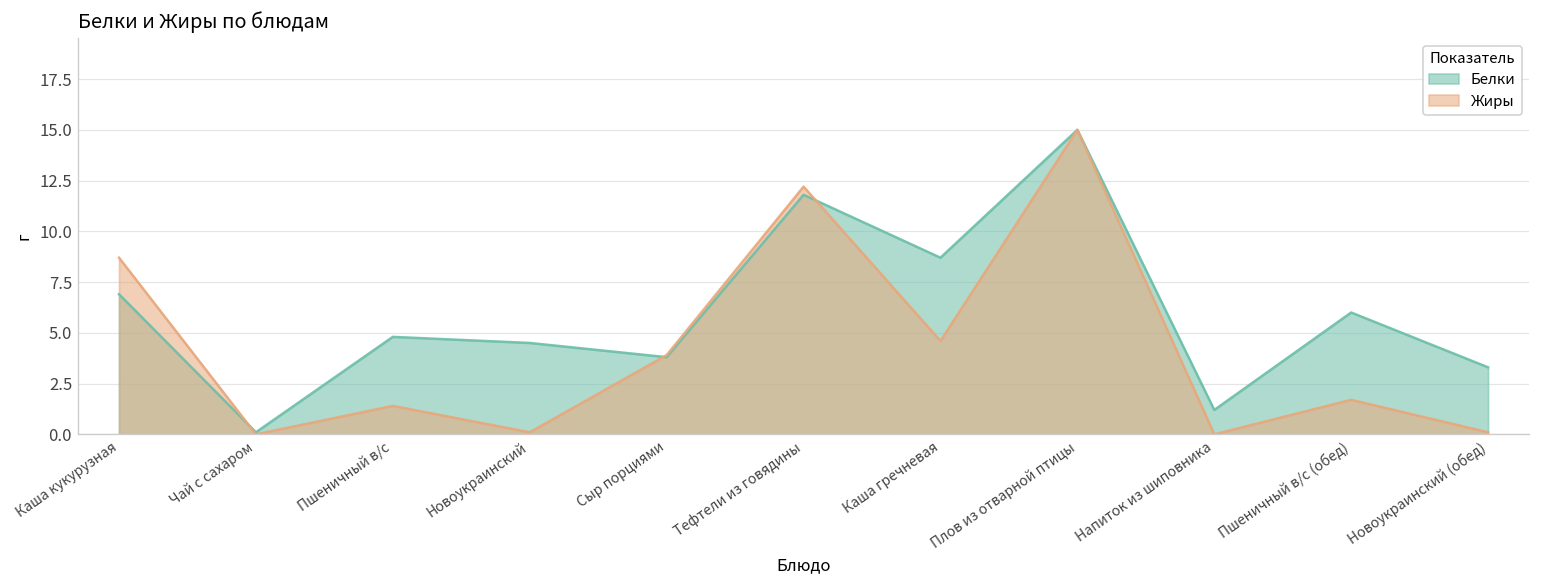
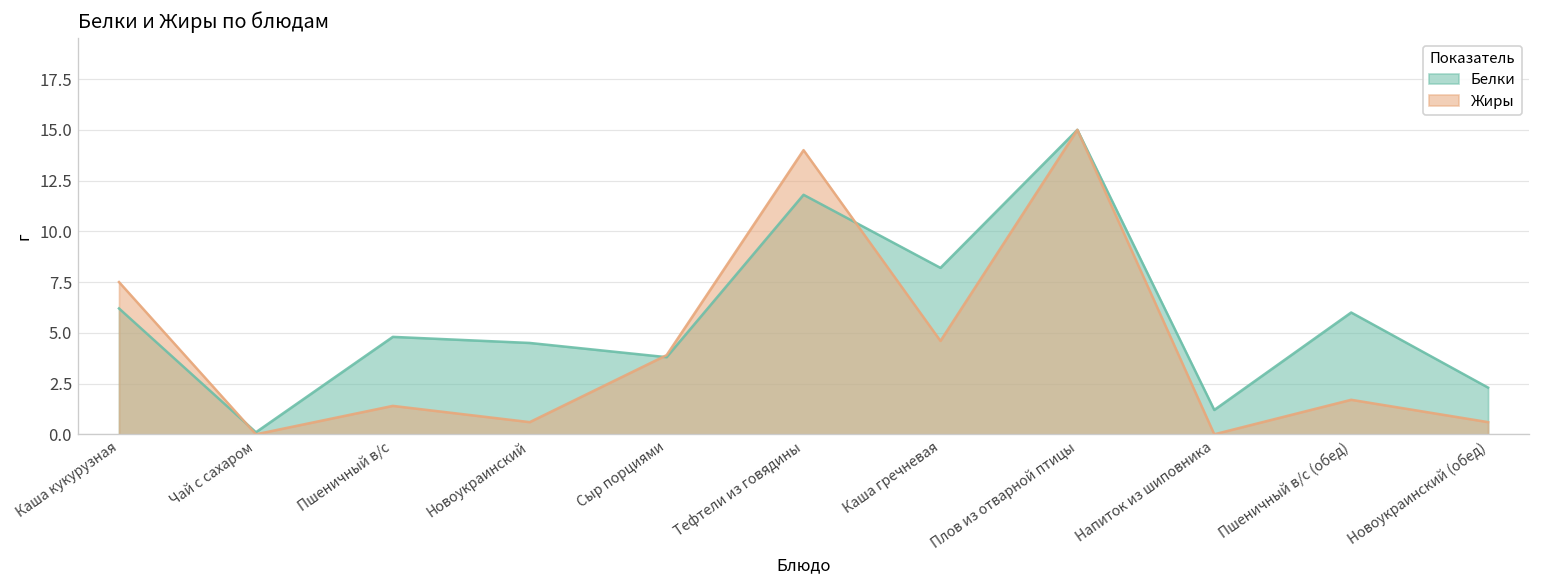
  {
    "Белки": {
-     "Каша кукурузная": 6.9,
+     "Каша кукурузная": 6.2,
      "Пшеничный в/с": 4.8,
      "Новоукраинский": 4.5,
      "Тефтели из говядины": 11.8,
-     "Каша гречневая": 8.7,
+     "Каша гречневая": 8.2,
      "Напиток из шиповника": 1.2,
      "Пшеничный в/с (обед)": 6.0,
-     "Новоукраинский (обед)": 3.3
+     "Новоукраинский (обед)": 2.3
    },
    "Жиры": {
-     "Каша кукурузная": 8.7,
+     "Каша кукурузная": 7.5,
      "Пшеничный в/с": 1.4,
-     "Новоукраинский": 0.1,
-     "Тефтели из говядины": 12.2,
+     "Новоукраинский": 0.6,
+     "Тефтели из говядины": 14.0,
      "Каша гречневая": 4.6,
      "Напиток из шиповника": 0.0,
      "Пшеничный в/с (обед)": 1.7,
-     "Новоукраинский (обед)": 0.1
+     "Новоукраинский (обед)": 0.6
    }
  }
